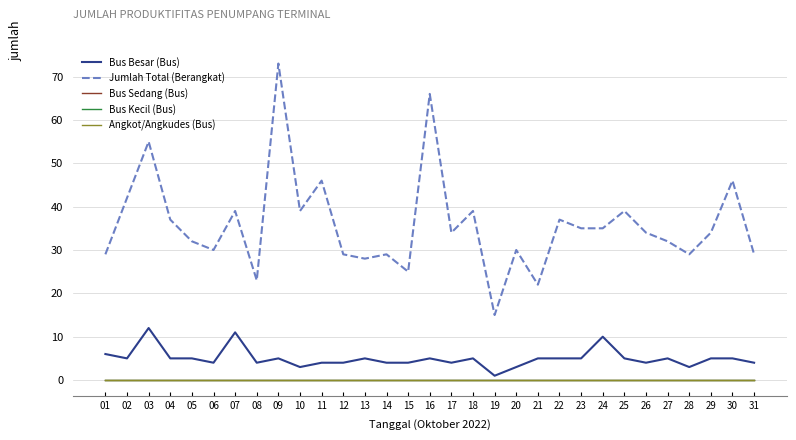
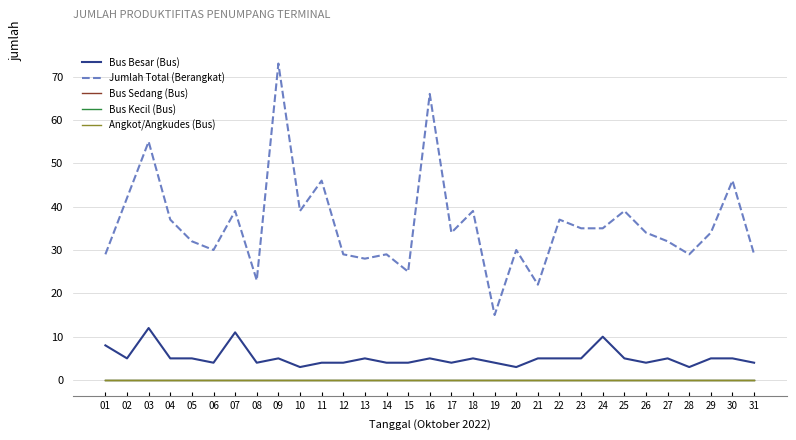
  {
    "Bus Besar (Bus)": {
-     "01": 6,
+     "01": 8,
      "02": 5,
      "03": 12,
      "04": 5,
      "05": 5,
      "06": 4,
      "07": 11,
      "08": 4,
      "09": 5,
      "10": 3,
      "11": 4,
      "12": 4,
      "13": 5,
      "14": 4,
      "15": 4,
      "16": 5,
      "17": 4,
      "18": 5,
-     "19": 1,
+     "19": 4,
      "20": 3,
      "21": 5,
      "22": 5,
      "23": 5,
      "24": 10,
      "25": 5,
      "26": 4,
      "27": 5,
      "28": 3,
      "29": 5,
      "30": 5,
      "31": 4
    },
    "Jumlah Total (Berangkat)": {
      "01": 29,
      "02": 42,
      "03": 55,
      "04": 37,
      "05": 32,
      "06": 30,
      "07": 39,
      "08": 23,
      "09": 73,
      "10": 39,
      "11": 46,
      "12": 29,
      "13": 28,
      "14": 29,
      "15": 25,
      "16": 66,
      "17": 34,
      "18": 39,
      "19": 15,
      "20": 30,
      "21": 22,
      "22": 37,
      "23": 35,
      "24": 35,
      "25": 39,
      "26": 34,
      "27": 32,
      "28": 29,
      "29": 34,
      "30": 46,
      "31": 29
    },
    "Angkot/Angkudes (Bus)": {
      "01": 0,
      "02": 0,
      "03": 0,
      "04": 0,
      "05": 0,
      "06": 0,
      "07": 0,
      "08": 0,
      "09": 0,
      "10": 0,
      "11": 0,
      "12": 0,
      "13": 0,
      "14": 0,
      "15": 0,
      "16": 0,
      "17": 0,
      "18": 0,
      "19": 0,
      "20": 0,
      "21": 0,
      "22": 0,
      "23": 0,
      "24": 0,
      "25": 0,
      "26": 0,
      "27": 0,
      "28": 0,
      "29": 0,
      "30": 0,
      "31": 0
    }
  }
